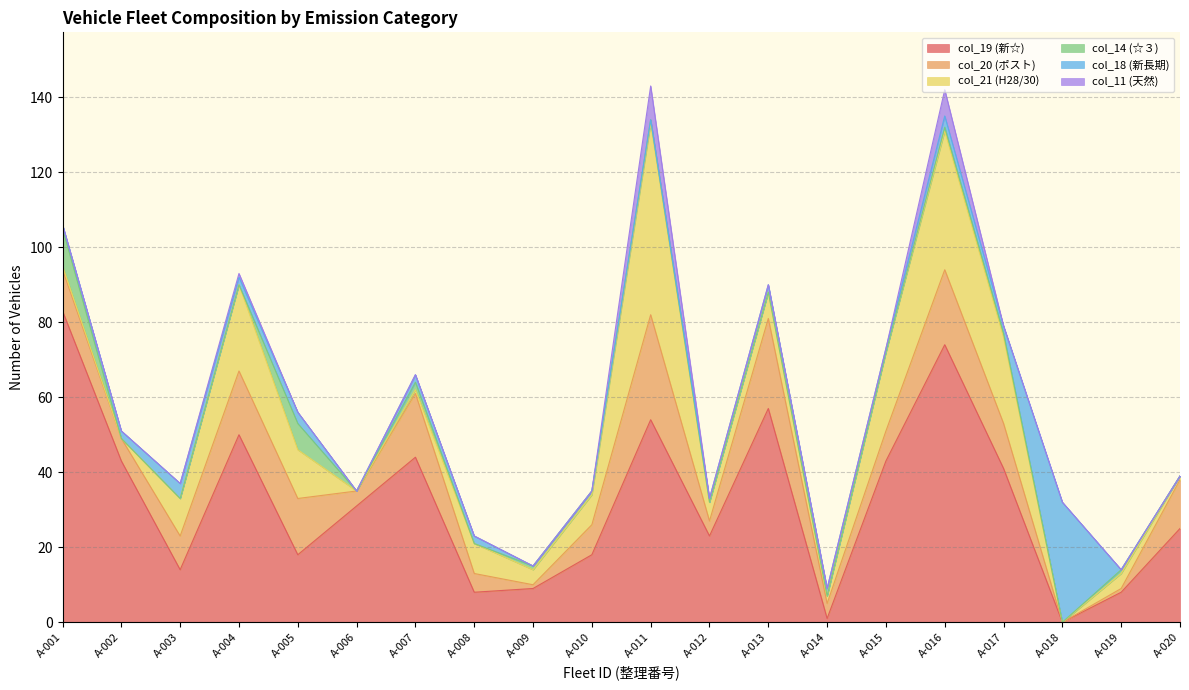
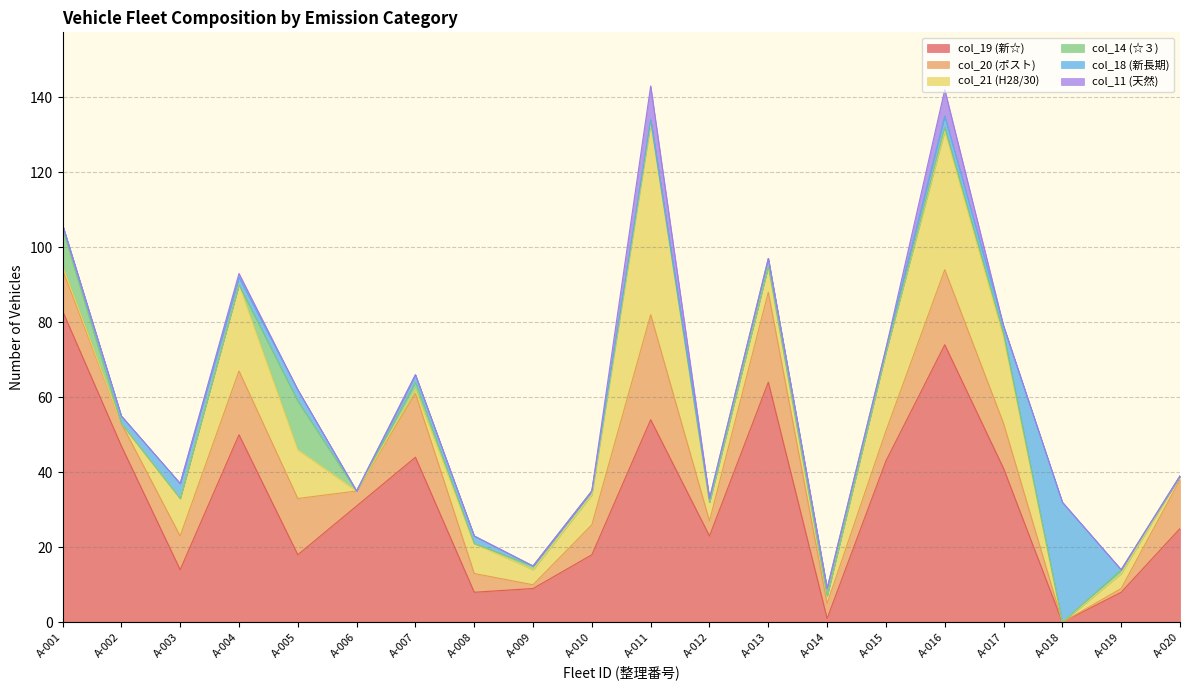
  {
    "col_19 (新☆)": {
      "A-001": 83,
-     "A-002": 43,
+     "A-002": 47,
      "A-003": 14,
      "A-004": 50,
      "A-005": 18,
      "A-006": 31,
      "A-007": 44,
      "A-008": 8,
      "A-009": 9,
      "A-010": 18,
      "A-011": 54,
      "A-012": 23,
-     "A-013": 57,
+     "A-013": 64,
      "A-014": 1,
      "A-015": 43,
      "A-016": 74,
      "A-017": 41,
      "A-019": 8,
      "A-020": 25
    },
    "col_14 (☆３)": {
      "A-001": 10,
-     "A-005": 7,
+     "A-005": 13,
      "A-007": 2,
      "A-016": 1,
      "A-017": 1
    },
    "col_18 (新長期)": {
      "A-004": 2,
      "A-016": 3
    },
    "col_11 (天然)": {
      "A-004": 1,
      "A-011": 9
    }
  }
